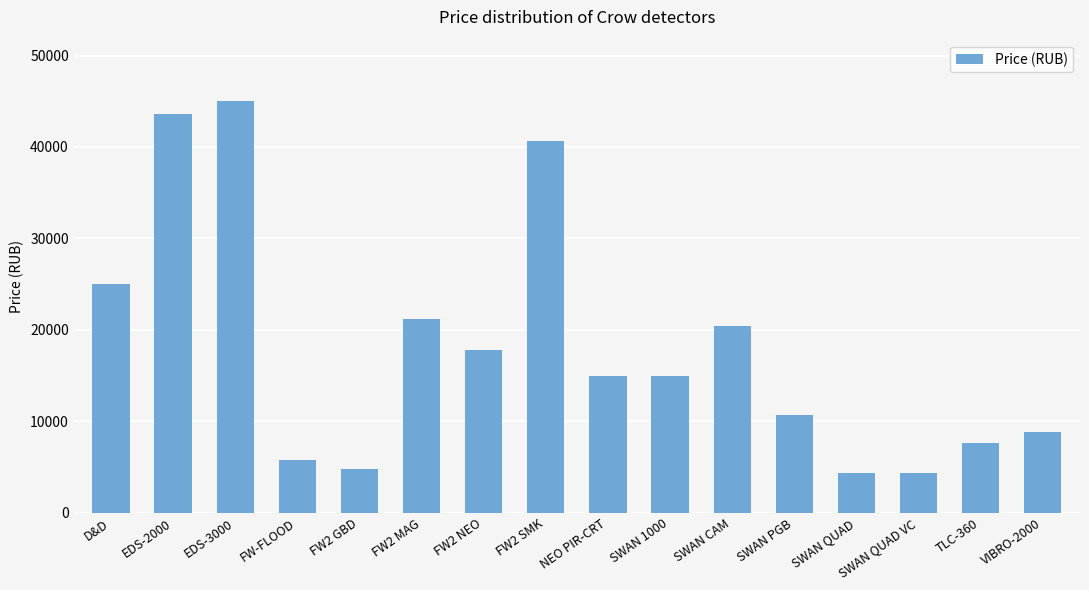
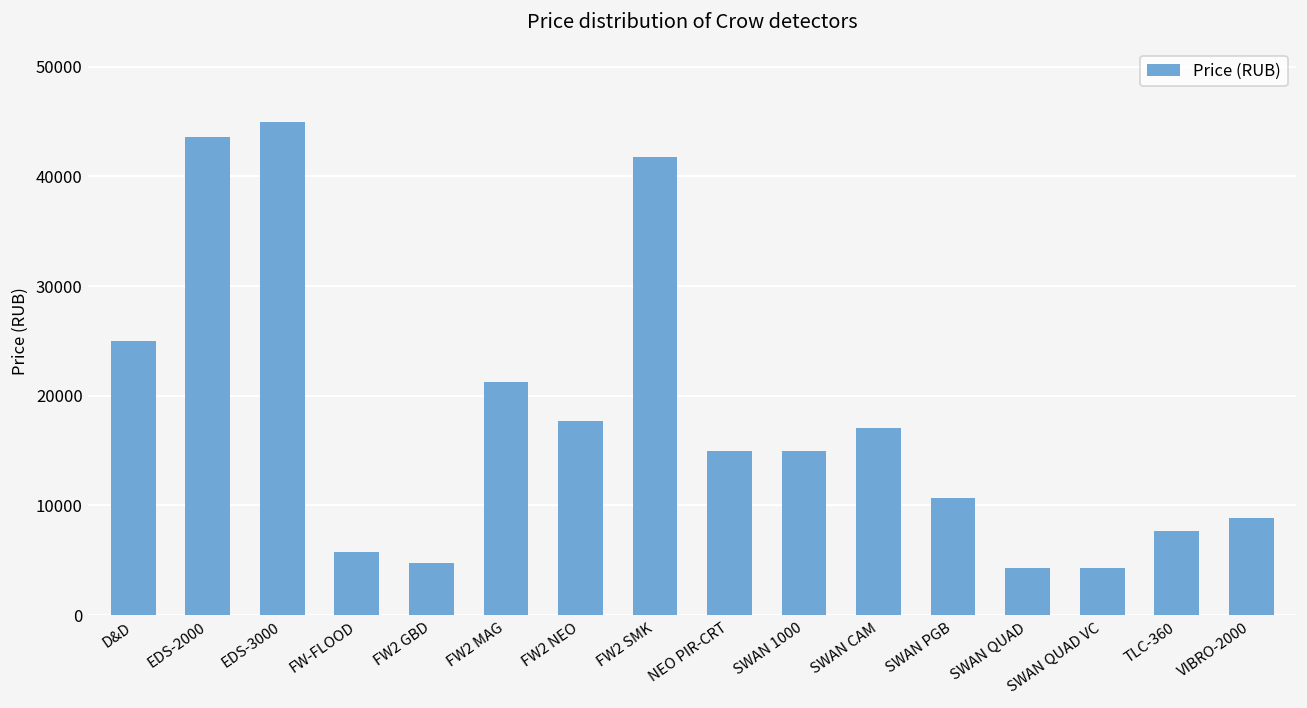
  {
    "D&D": 25000,
    "EDS-2000": 44000,
    "EDS-3000": 45000,
    "FW-FLOOD": 6000,
    "FW2 GBD": 5000,
    "FW2 MAG": 21000,
    "FW2 NEO": 18000,
-   "FW2 SMK": 41000,
+   "FW2 SMK": 42000,
    "NEO PIR-CRT": 15000,
    "SWAN 1000": 15000,
-   "SWAN CAM": 20000,
+   "SWAN CAM": 17000,
    "SWAN PGB": 11000,
    "SWAN QUAD": 4000,
    "SWAN QUAD VC": 4000,
    "TLC-360": 8000,
    "VIBRO-2000": 9000
  }
